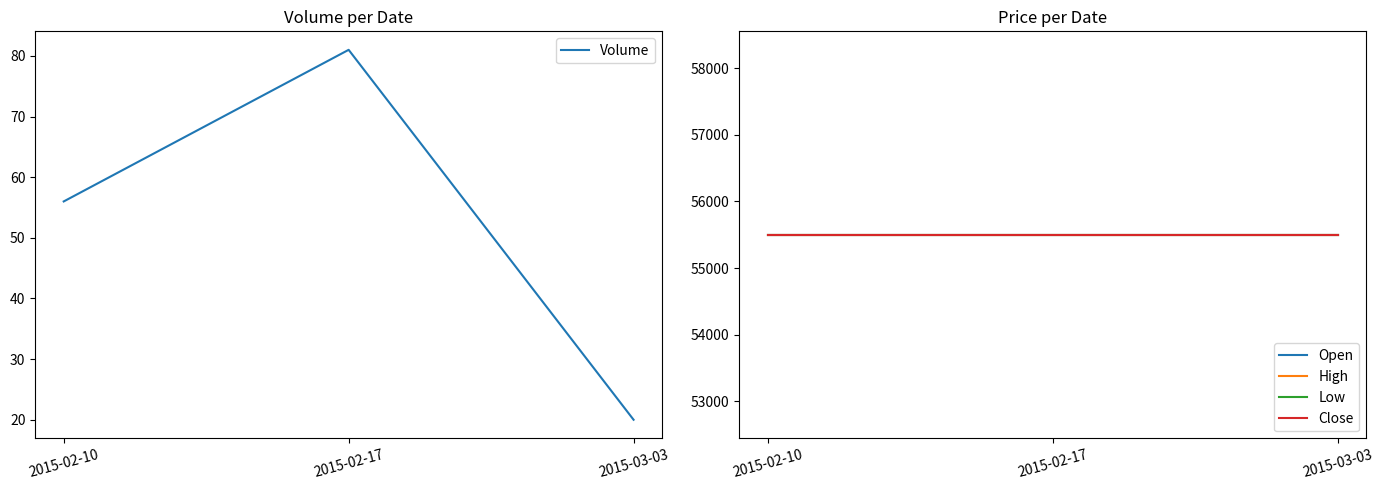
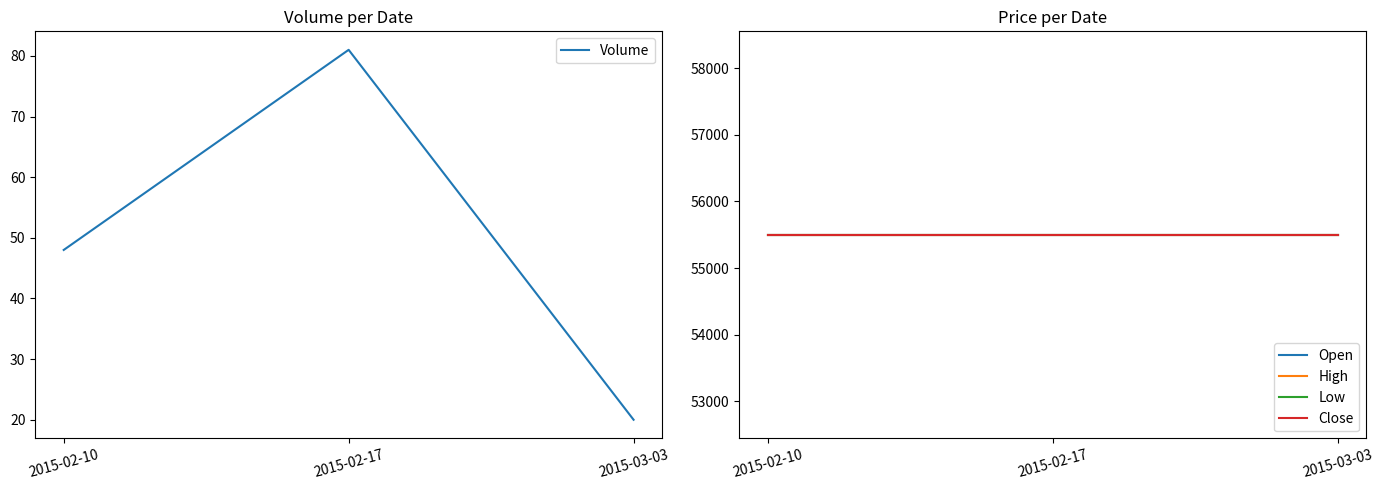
  {
    "Volume per Date": {
-     "2015-02-10": 56,
+     "2015-02-10": 48,
      "2015-02-17": 81,
      "2015-03-03": 20
    },
    "Price per Date": {
      "2015-02-10": 55500,
      "2015-02-17": 55500,
      "2015-03-03": 55500
    }
  }
